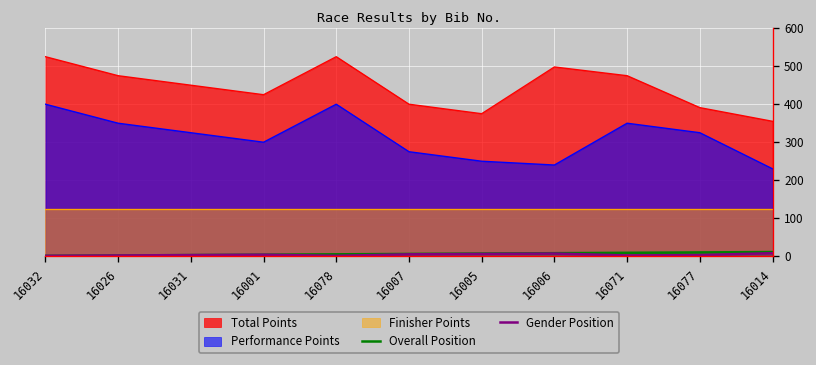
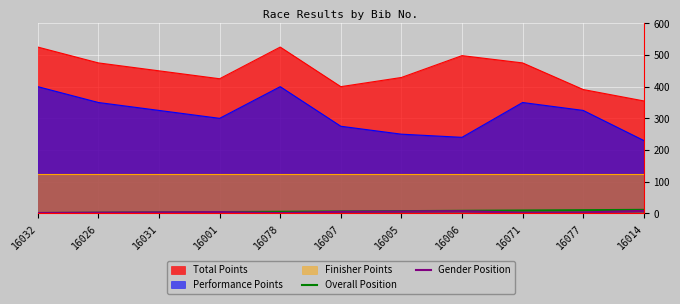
  {
    "Total Points": {
      "16032": 530,
      "16026": 480,
      "16031": 450,
      "16001": 430,
      "16078": 530,
      "16007": 400,
-     "16005": 380,
+     "16005": 430,
      "16006": 500,
      "16071": 480,
      "16077": 390,
      "16014": 360
    },
    "Performance Points": {
      "16032": 400,
      "16026": 350,
      "16031": 330,
      "16001": 300,
      "16078": 400,
      "16007": 280,
      "16005": 250,
      "16006": 240,
      "16071": 350,
      "16077": 330,
      "16014": 230
    },
    "Finisher Points": {
      "16032": 130,
      "16026": 130,
      "16031": 130,
      "16001": 130,
      "16078": 130,
      "16007": 130,
      "16005": 130,
      "16006": 130,
      "16071": 130,
      "16077": 130,
      "16014": 130
    }
  }
